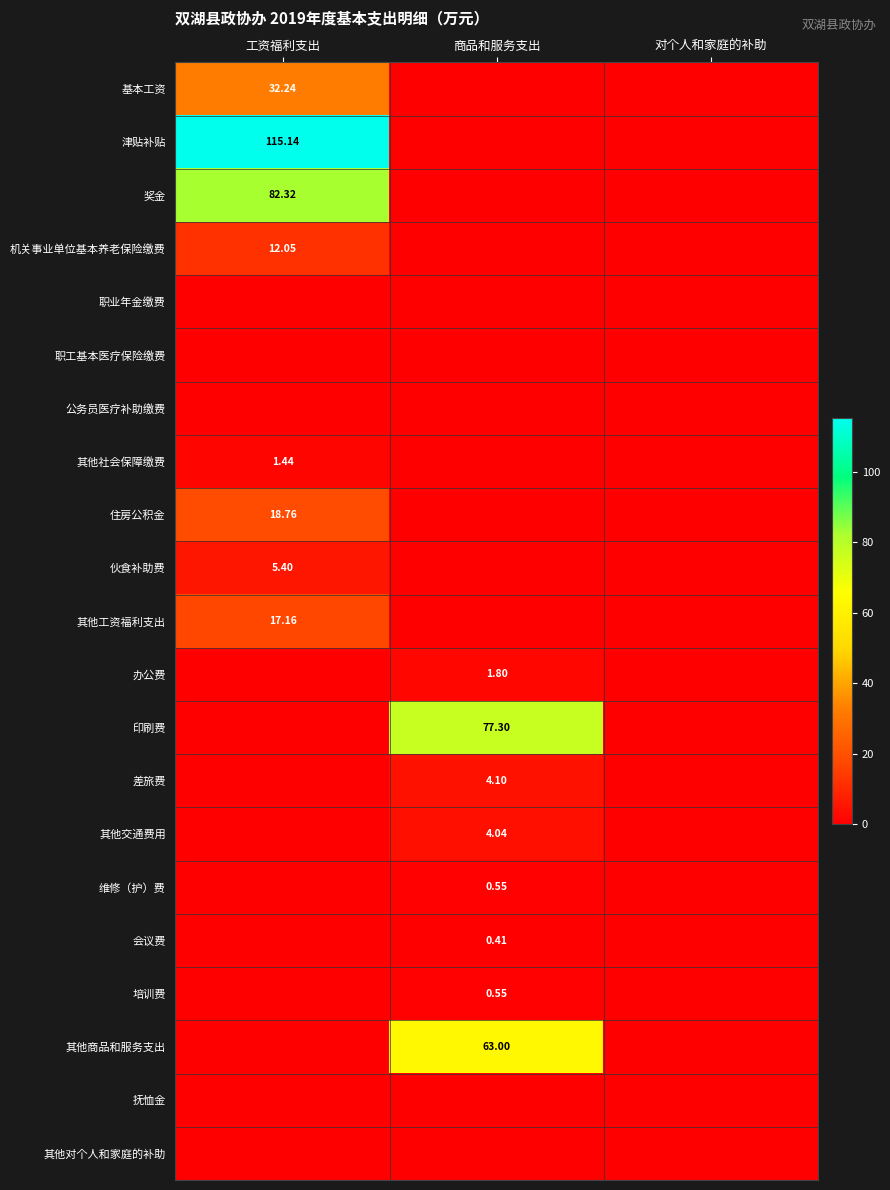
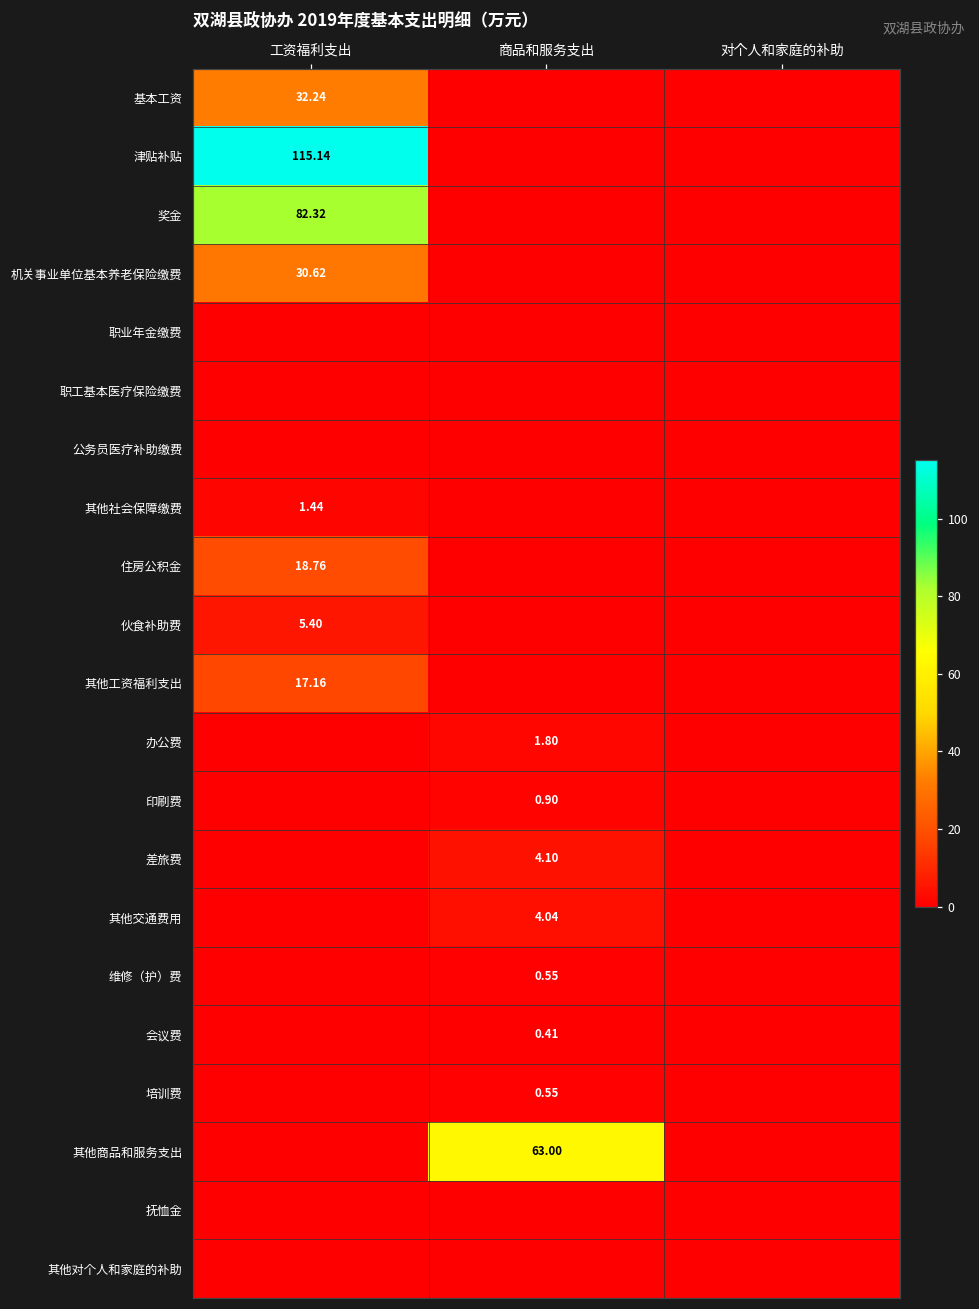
  {
    "基本工资": {
      "工资福利支出": 32.24
    },
    "津贴补贴": {
      "工资福利支出": 115.14
    },
    "奖金": {
      "工资福利支出": 82.32
    },
    "机关事业单位基本养老保险缴费": {
-     "工资福利支出": 12.05
+     "工资福利支出": 30.62
    },
    "其他社会保障缴费": {
      "工资福利支出": 1.44
    },
    "住房公积金": {
      "工资福利支出": 18.76
    },
    "伙食补助费": {
      "工资福利支出": 5.40
    },
    "其他工资福利支出": {
      "工资福利支出": 17.16
    },
    "办公费": {
      "商品和服务支出": 1.80
    },
    "印刷费": {
-     "商品和服务支出": 77.30
+     "商品和服务支出": 0.90
    },
    "差旅费": {
      "商品和服务支出": 4.10
    },
    "其他交通费用": {
      "商品和服务支出": 4.04
    },
    "维修（护）费": {
      "商品和服务支出": 0.55
    },
    "会议费": {
      "商品和服务支出": 0.41
    },
    "培训费": {
      "商品和服务支出": 0.55
    },
    "其他商品和服务支出": {
      "商品和服务支出": 63.00
    }
  }
